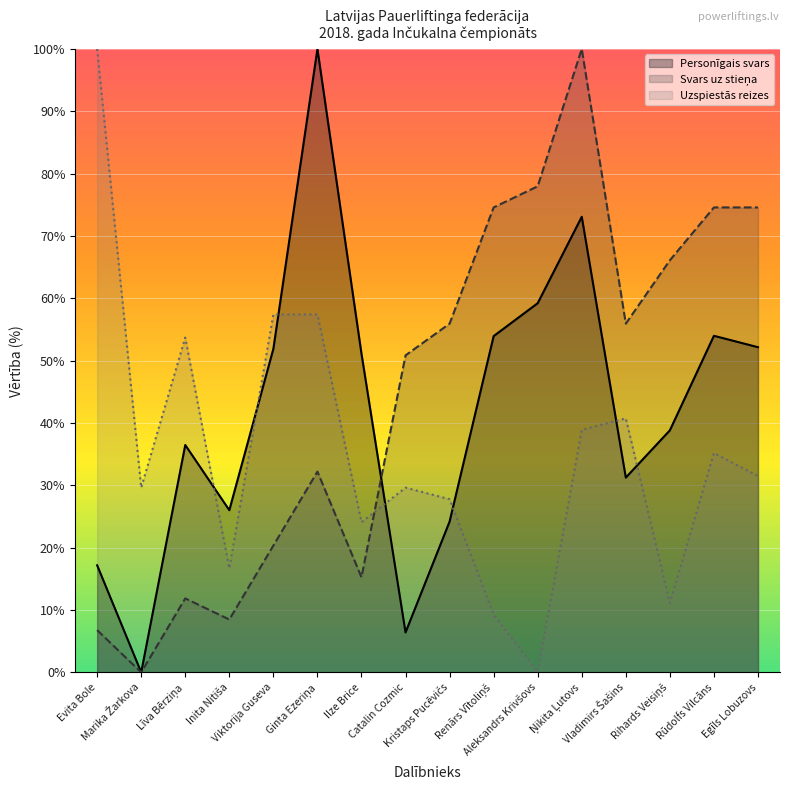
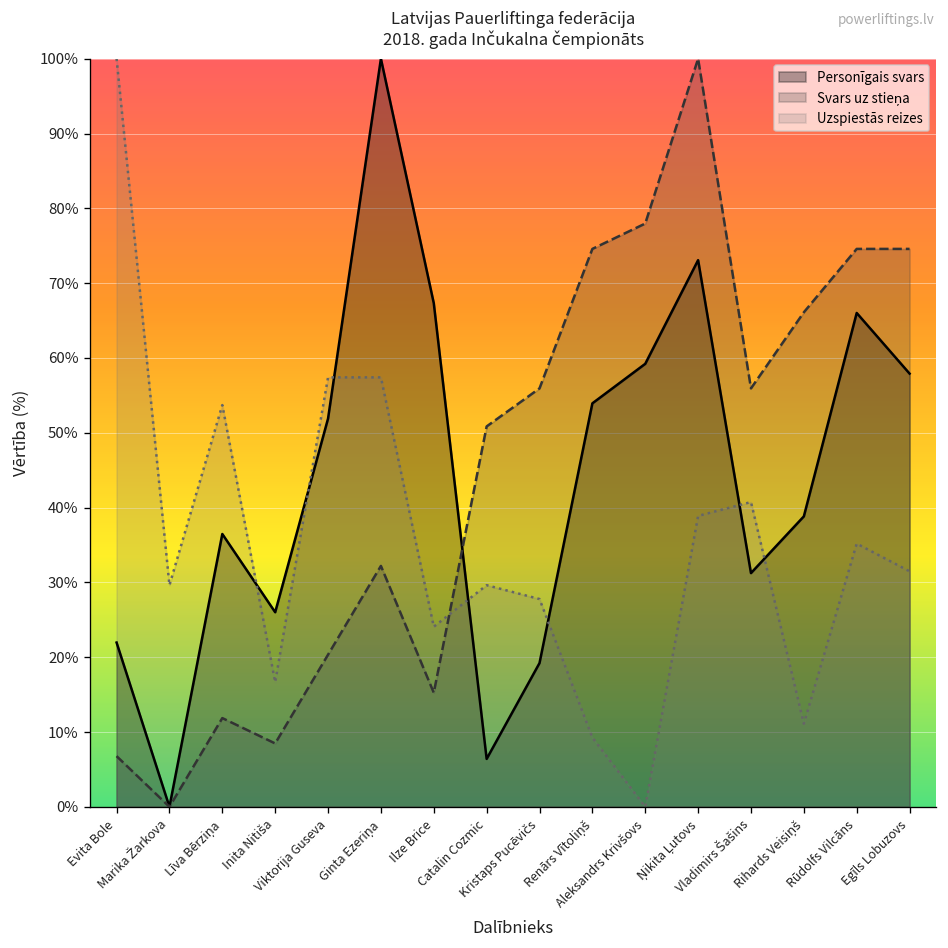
  {
    "Personīgais svars": {
-     "Evita Bole": "17%",
+     "Evita Bole": "22%",
      "Līva Bērziņa": "36%",
      "Inita Nitiša": "26%",
      "Viktorija Guseva": "52%",
      "Ginta Ezeriņa": "100%",
-     "Ilze Brice": "51%",
+     "Ilze Brice": "67%",
      "Catalin Cozmic": "6%",
-     "Kristaps Pucēvičs": "24%",
+     "Kristaps Pucēvičs": "19%",
      "Renārs Vītoliņš": "54%",
      "Aleksandrs Krivšovs": "59%",
      "Ņikita Ļutovs": "73%",
      "Vladimirs Šašins": "31%",
      "Rihards Veisiņš": "39%",
-     "Rūdolfs Vilcāns": "54%",
-     "Egīls Lobuzovs": "52%"
+     "Rūdolfs Vilcāns": "66%",
+     "Egīls Lobuzovs": "58%"
    }
  }
